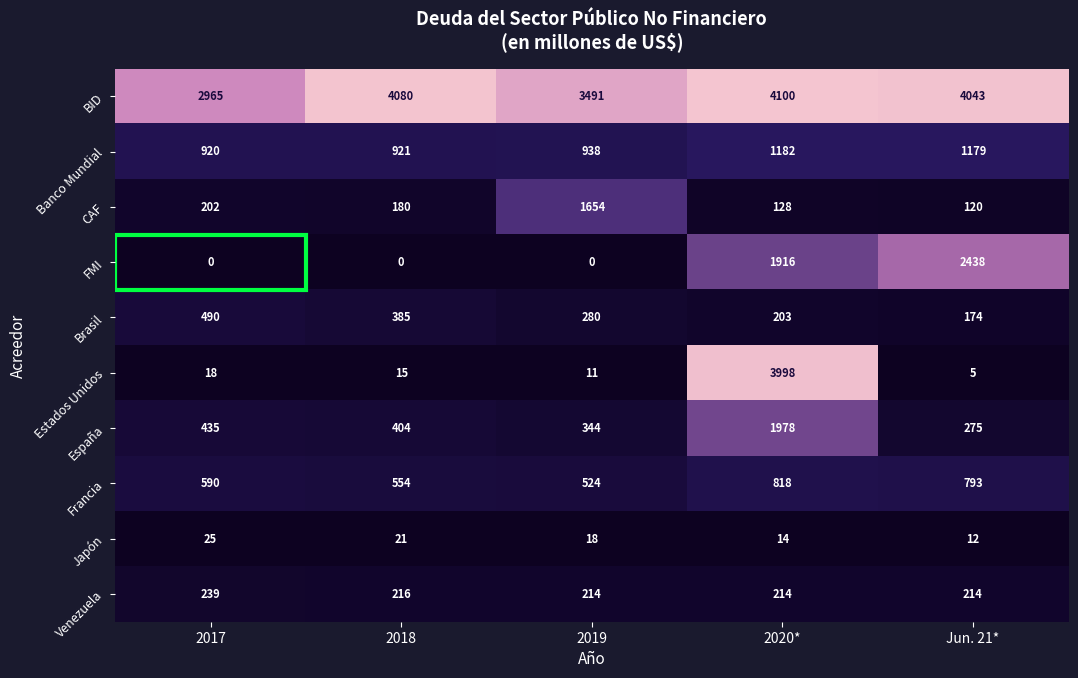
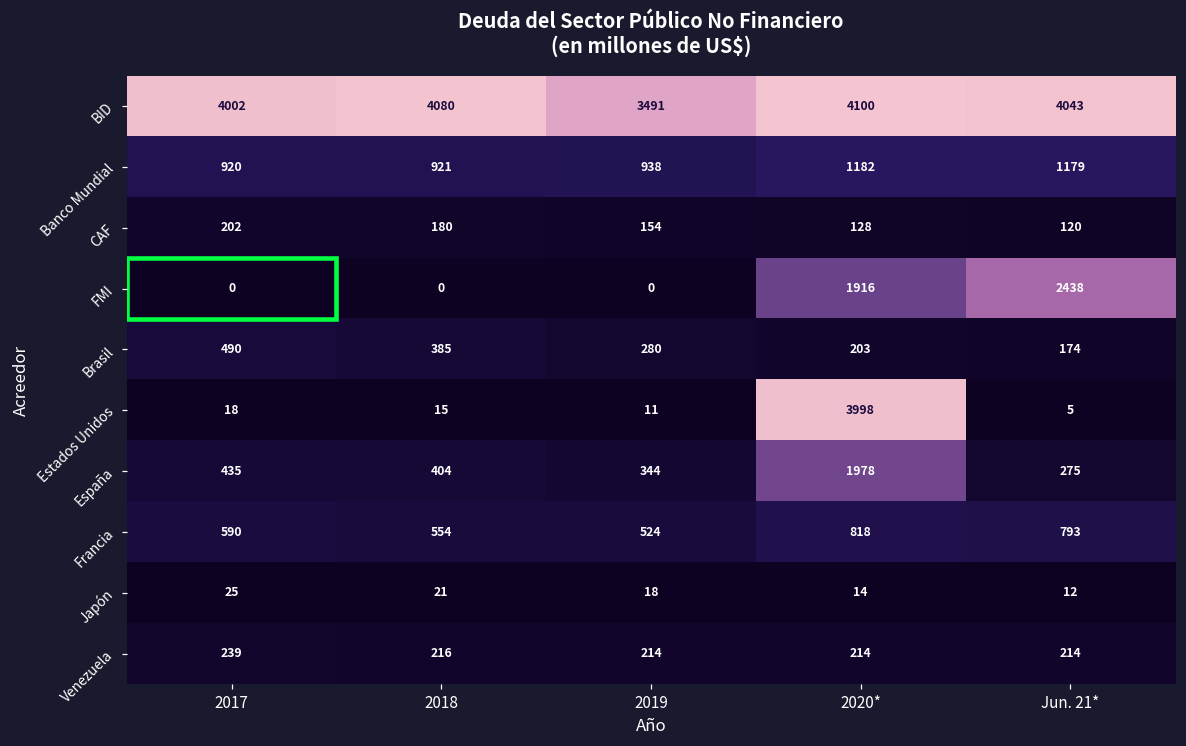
  {
    "BID": {
-     "2017": 2965,
+     "2017": 4002,
      "2018": 4080,
      "2019": 3491,
      "2020*": 4100,
      "Jun. 21*": 4043
    },
    "Banco Mundial": {
      "2017": 920,
      "2018": 921,
      "2019": 938,
      "2020*": 1182,
      "Jun. 21*": 1179
    },
    "CAF": {
      "2017": 202,
      "2018": 180,
-     "2019": 1654,
+     "2019": 154,
      "2020*": 128,
      "Jun. 21*": 120
    },
    "FMI": {
      "2017": 0,
      "2018": 0,
      "2019": 0,
      "2020*": 1916,
      "Jun. 21*": 2438
    },
    "Brasil": {
      "2017": 490,
      "2018": 385,
      "2019": 280,
      "2020*": 203,
      "Jun. 21*": 174
    },
    "Estados Unidos": {
      "2017": 18,
      "2018": 15,
      "2019": 11,
      "2020*": 3998,
      "Jun. 21*": 5
    },
    "España": {
      "2017": 435,
      "2018": 404,
      "2019": 344,
      "2020*": 1978,
      "Jun. 21*": 275
    },
    "Francia": {
      "2017": 590,
      "2018": 554,
      "2019": 524,
      "2020*": 818,
      "Jun. 21*": 793
    },
    "Japón": {
      "2017": 25,
      "2018": 21,
      "2019": 18,
      "2020*": 14,
      "Jun. 21*": 12
    },
    "Venezuela": {
      "2017": 239,
      "2018": 216,
      "2019": 214,
      "2020*": 214,
      "Jun. 21*": 214
    }
  }
